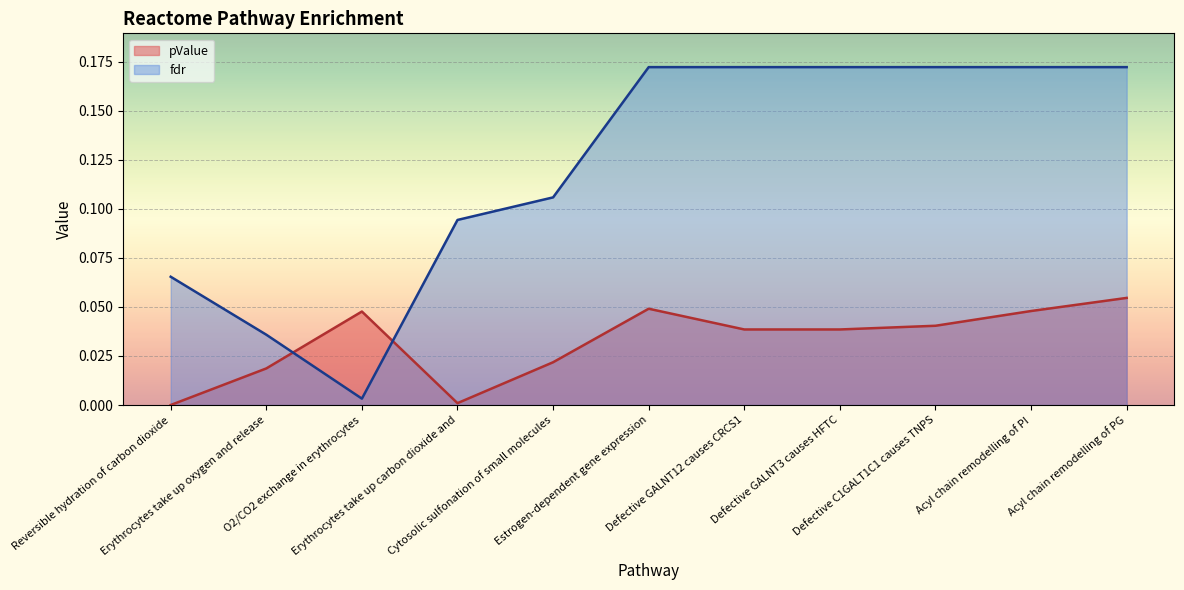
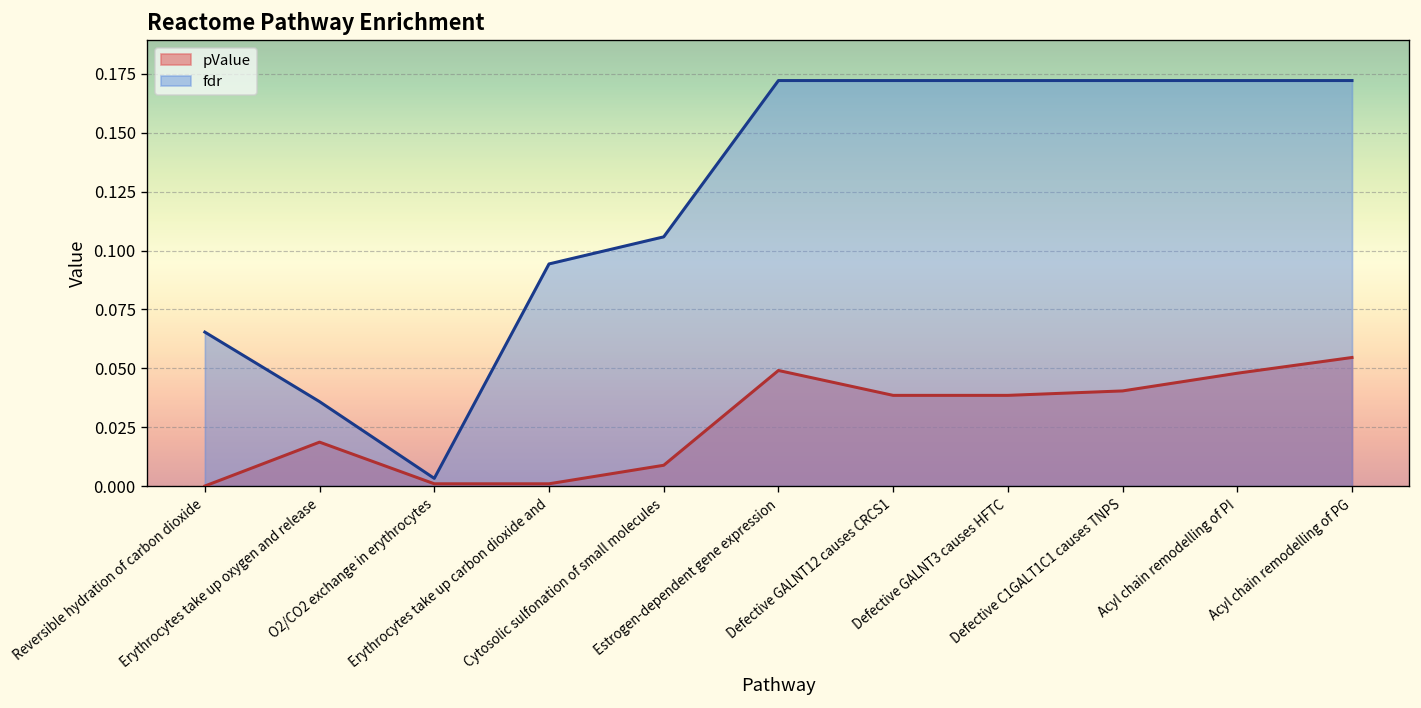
  {
    "pValue": {
      "Reversible hydration of carbon dioxide": 0.000,
      "Erythrocytes take up oxygen and release": 0.019,
-     "O2/CO2 exchange in erythrocytes": 0.048,
+     "O2/CO2 exchange in erythrocytes": 0.001,
      "Erythrocytes take up carbon dioxide and": 0.001,
-     "Cytosolic sulfonation of small molecules": 0.022,
+     "Cytosolic sulfonation of small molecules": 0.009,
      "Estrogen-dependent gene expression": 0.049,
      "Defective GALNT12 causes CRCS1": 0.039,
      "Defective GALNT3 causes HFTC": 0.039,
      "Defective C1GALT1C1 causes TNPS": 0.040,
      "Acyl chain remodelling of PI": 0.048,
      "Acyl chain remodelling of PG": 0.055
    },
    "fdr": {
      "Reversible hydration of carbon dioxide": 0.065,
      "Erythrocytes take up oxygen and release": 0.036,
      "O2/CO2 exchange in erythrocytes": 0.003,
      "Erythrocytes take up carbon dioxide and": 0.094,
      "Cytosolic sulfonation of small molecules": 0.106,
      "Estrogen-dependent gene expression": 0.172,
      "Defective GALNT12 causes CRCS1": 0.172,
      "Defective GALNT3 causes HFTC": 0.172,
      "Defective C1GALT1C1 causes TNPS": 0.172,
      "Acyl chain remodelling of PI": 0.172,
      "Acyl chain remodelling of PG": 0.172
    }
  }
